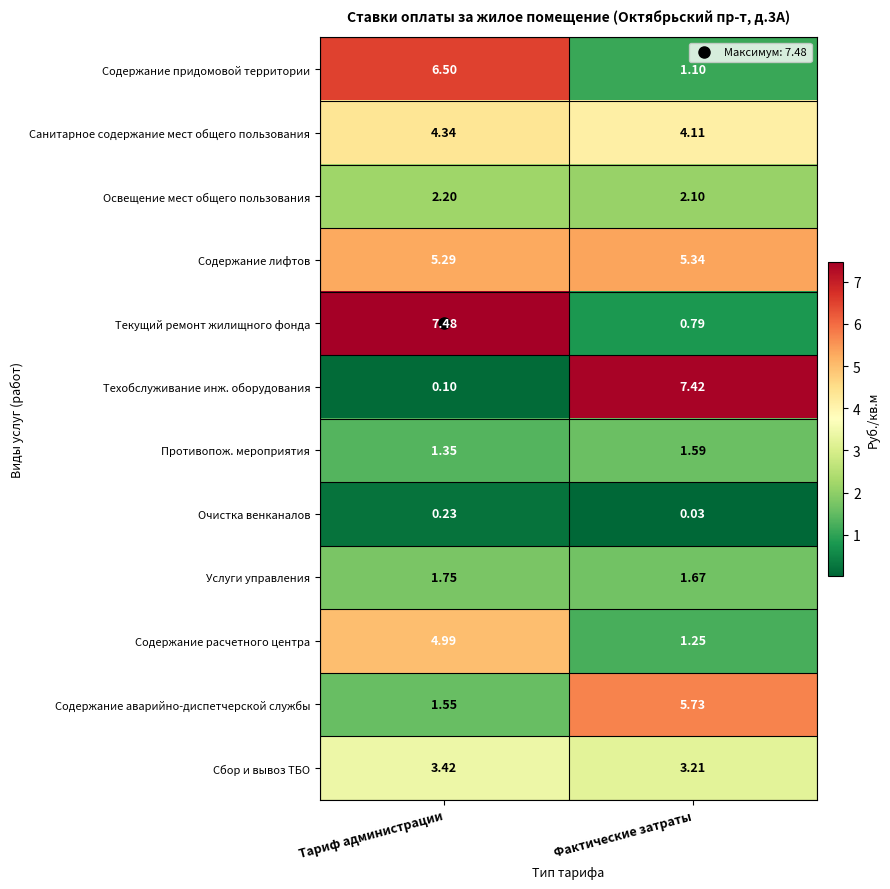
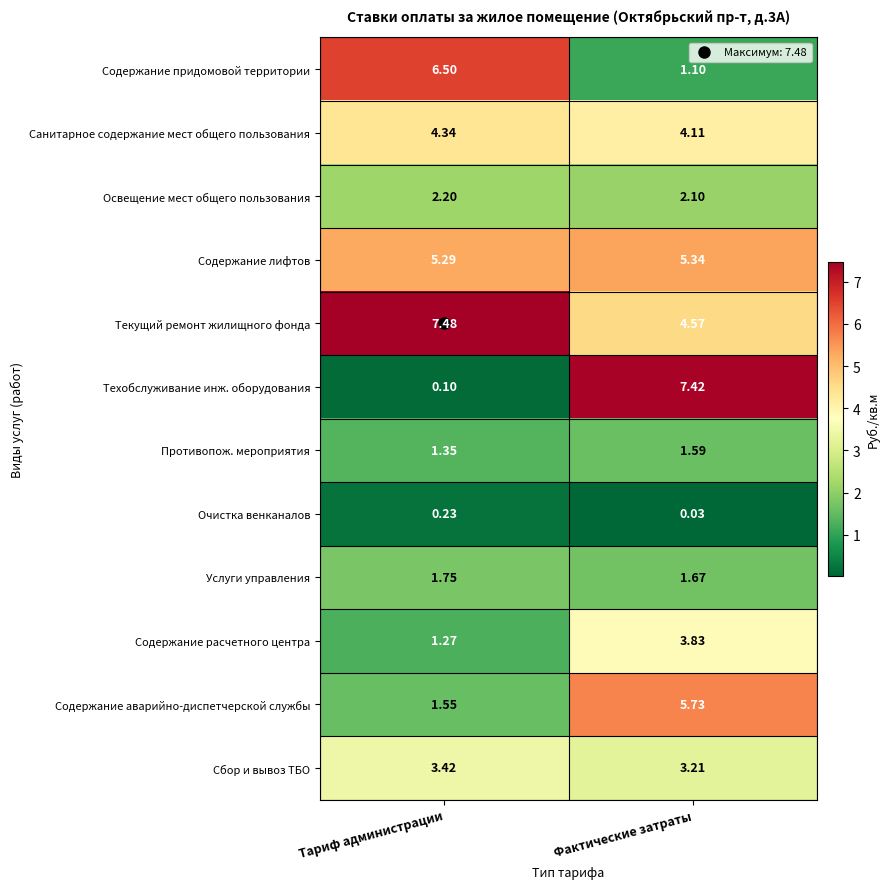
  {
    "Содержание придомовой территории": {
      "Тариф администрации": 6.50,
      "Фактические затраты": 1.10
    },
    "Санитарное содержание мест общего пользования": {
      "Тариф администрации": 4.34,
      "Фактические затраты": 4.11
    },
    "Освещение мест общего пользования": {
      "Тариф администрации": 2.20,
      "Фактические затраты": 2.10
    },
    "Содержание лифтов": {
      "Тариф администрации": 5.29,
      "Фактические затраты": 5.34
    },
    "Текущий ремонт жилищного фонда": {
-     "Фактические затраты": 0.79
+     "Фактические затраты": 4.57
    },
    "Техобслуживание инж. оборудования": {
      "Тариф администрации": 0.10,
      "Фактические затраты": 7.42
    },
    "Противопож. мероприятия": {
      "Тариф администрации": 1.35,
      "Фактические затраты": 1.59
    },
    "Очистка венканалов": {
      "Тариф администрации": 0.23,
      "Фактические затраты": 0.03
    },
    "Услуги управления": {
      "Тариф администрации": 1.75,
      "Фактические затраты": 1.67
    },
    "Содержание расчетного центра": {
-     "Тариф администрации": 4.99,
-     "Фактические затраты": 1.25
+     "Тариф администрации": 1.27,
+     "Фактические затраты": 3.83
    },
    "Содержание аварийно-диспетчерской службы": {
      "Тариф администрации": 1.55,
      "Фактические затраты": 5.73
    },
    "Сбор и вывоз ТБО": {
      "Тариф администрации": 3.42,
      "Фактические затраты": 3.21
    }
  }
